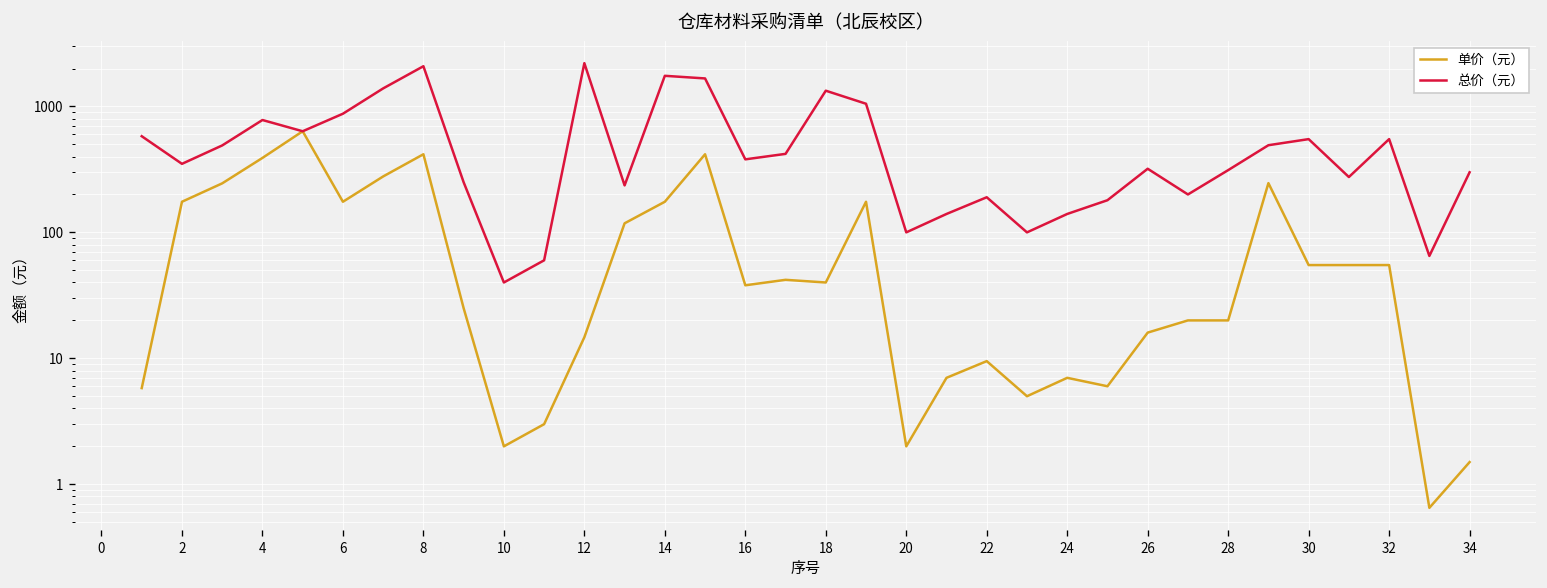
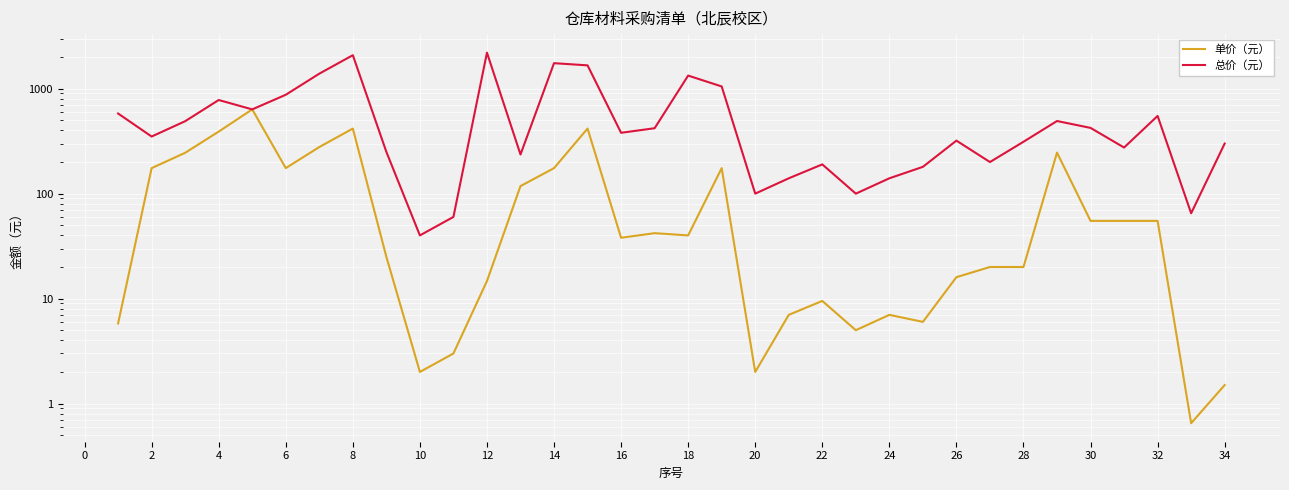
  {
    "单价（元）": {
      "2": 180,
      "4": 390,
      "6": 180,
      "8": 420,
      "10": 2,
      "12": 15,
      "14": 180,
      "16": 38,
      "18": 40,
      "20": 2,
      "22": 10,
      "24": 7,
      "26": 16,
      "28": 20,
      "30": 60,
      "32": 60,
      "34": 1.5
    },
    "总价（元）": {
      "2": 350,
      "4": 800,
      "6": 900,
      "8": 2100,
      "10": 40,
      "12": 2200,
      "14": 1800,
      "16": 380,
      "18": 1300,
      "20": 100,
      "22": 190,
      "24": 140,
      "26": 320,
      "28": 310,
-     "30": 600,
+     "30": 420,
      "32": 600,
      "34": 300
    }
  }
